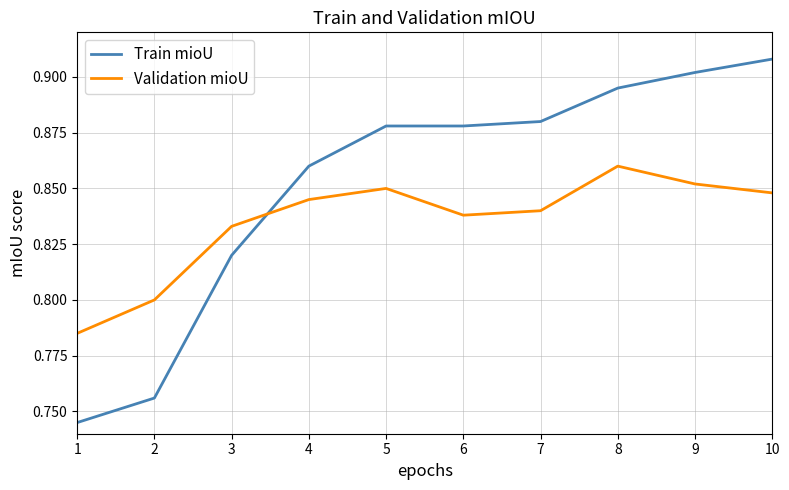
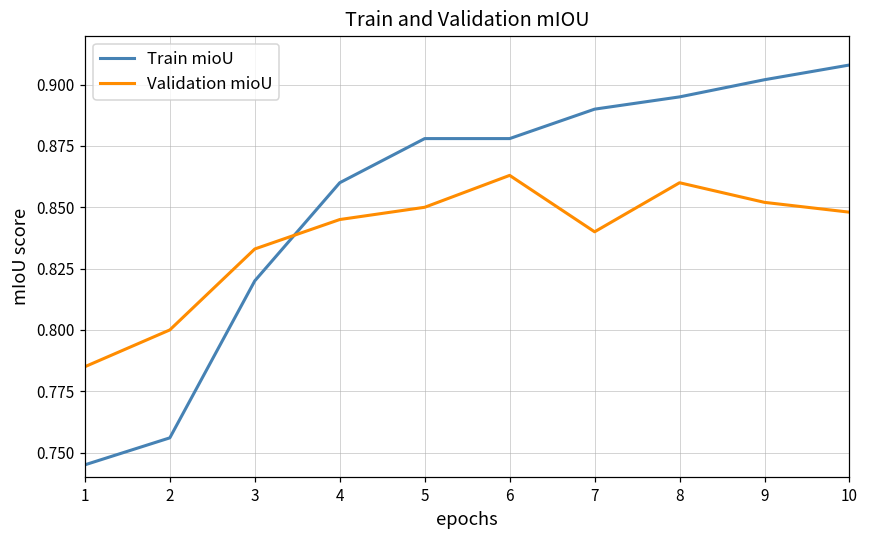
  {
    "Train mioU": {
      "1": 0.745,
      "2": 0.756,
      "3": 0.82,
      "4": 0.86,
      "5": 0.878,
      "6": 0.878,
-     "7": 0.88,
+     "7": 0.89,
      "8": 0.895,
      "9": 0.902,
      "10": 0.908
    },
    "Validation mioU": {
      "1": 0.785,
      "2": 0.800,
      "3": 0.833,
      "4": 0.845,
      "5": 0.850,
-     "6": 0.838,
+     "6": 0.863,
      "7": 0.840,
      "8": 0.860,
      "9": 0.852,
      "10": 0.848
    }
  }
